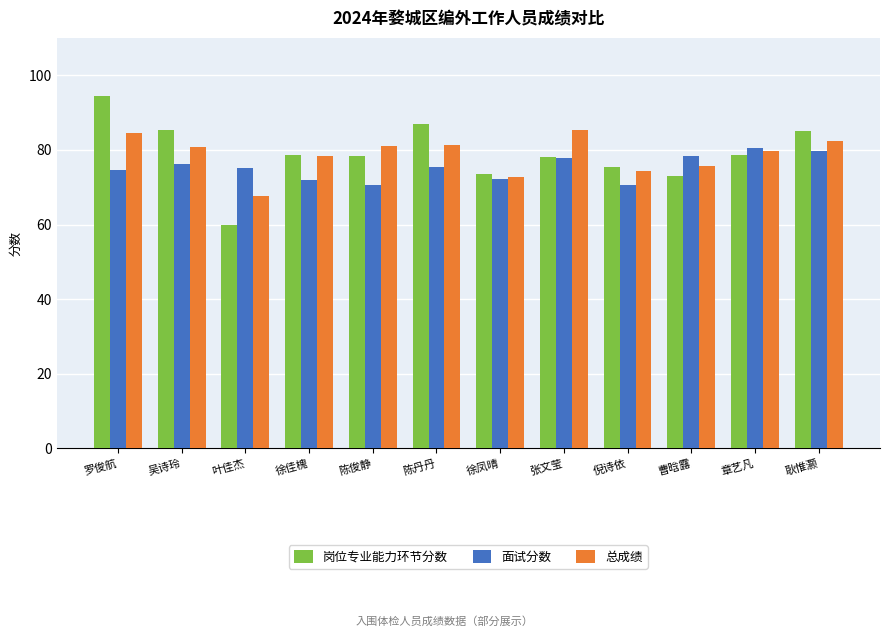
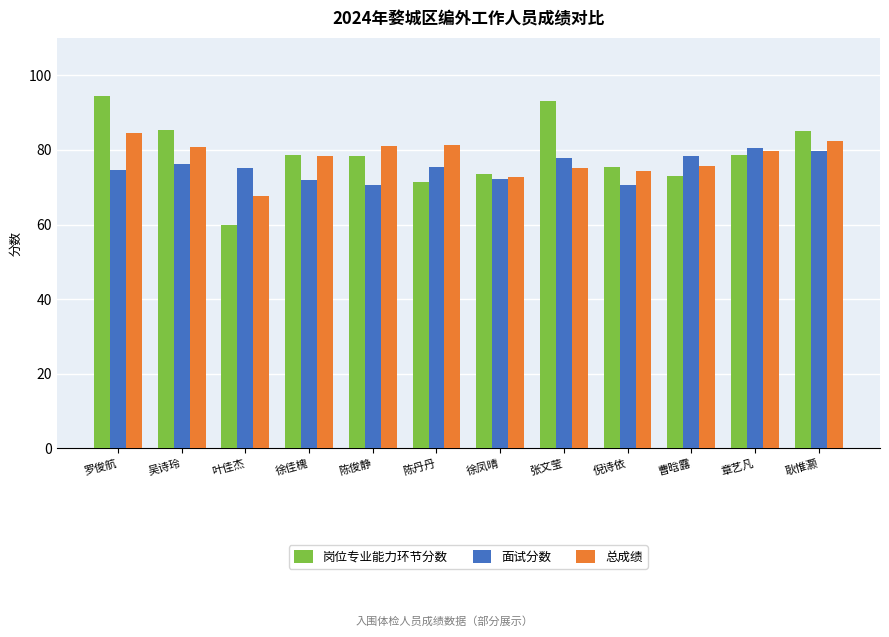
  {
    "岗位专业能力环节分数": {
      "罗俊航": 95,
      "吴诗玲": 85,
      "叶佳杰": 60,
      "徐佳槐": 79,
      "陈俊静": 78,
-     "陈丹丹": 87,
+     "陈丹丹": 71,
      "徐凤晴": 74,
-     "张文莹": 78,
+     "张文莹": 93,
      "倪诗依": 76,
      "曹晗露": 73,
      "章艺凡": 79,
      "耿惟灏": 85
    },
    "面试分数": {
      "罗俊航": 75,
      "吴诗玲": 76,
      "叶佳杰": 75,
      "徐佳槐": 72,
      "陈俊静": 71,
      "陈丹丹": 75,
      "徐凤晴": 72,
      "张文莹": 78,
      "倪诗依": 71,
      "曹晗露": 78,
      "章艺凡": 81,
      "耿惟灏": 80
    },
    "总成绩": {
      "罗俊航": 85,
      "吴诗玲": 81,
      "叶佳杰": 68,
      "徐佳槐": 78,
      "陈俊静": 81,
      "陈丹丹": 81,
      "徐凤晴": 73,
-     "张文莹": 85,
+     "张文莹": 75,
      "倪诗依": 74,
      "曹晗露": 76,
      "章艺凡": 80,
      "耿惟灏": 82
    }
  }
